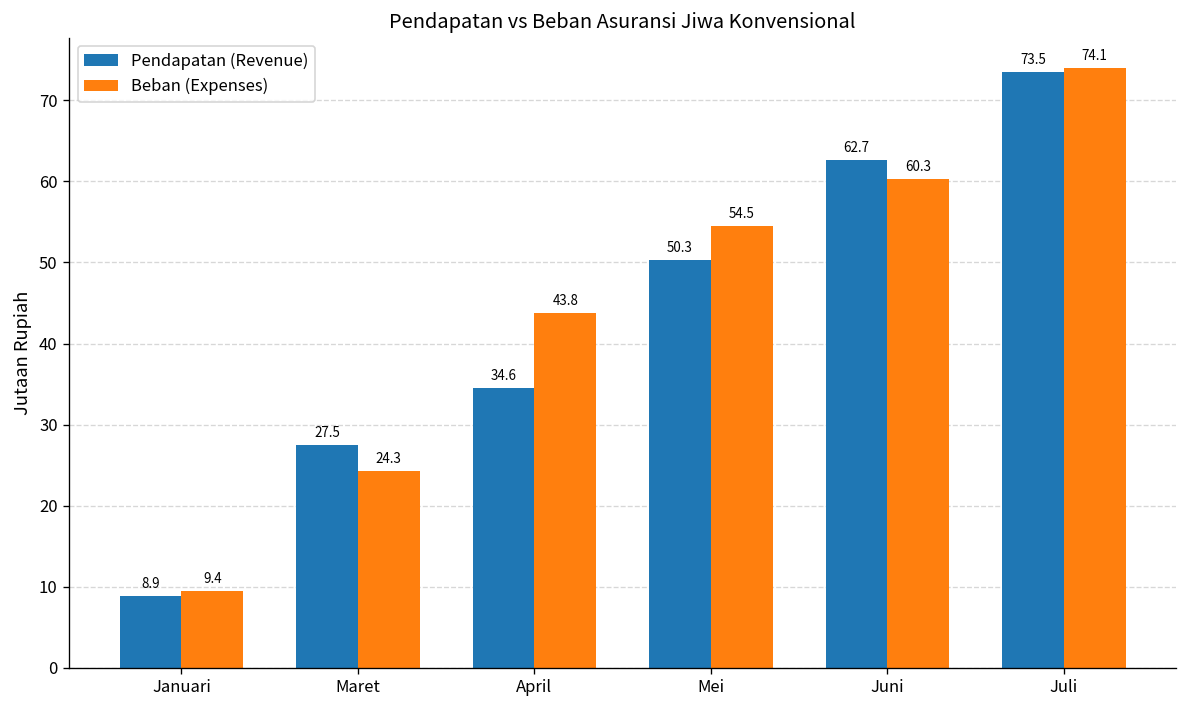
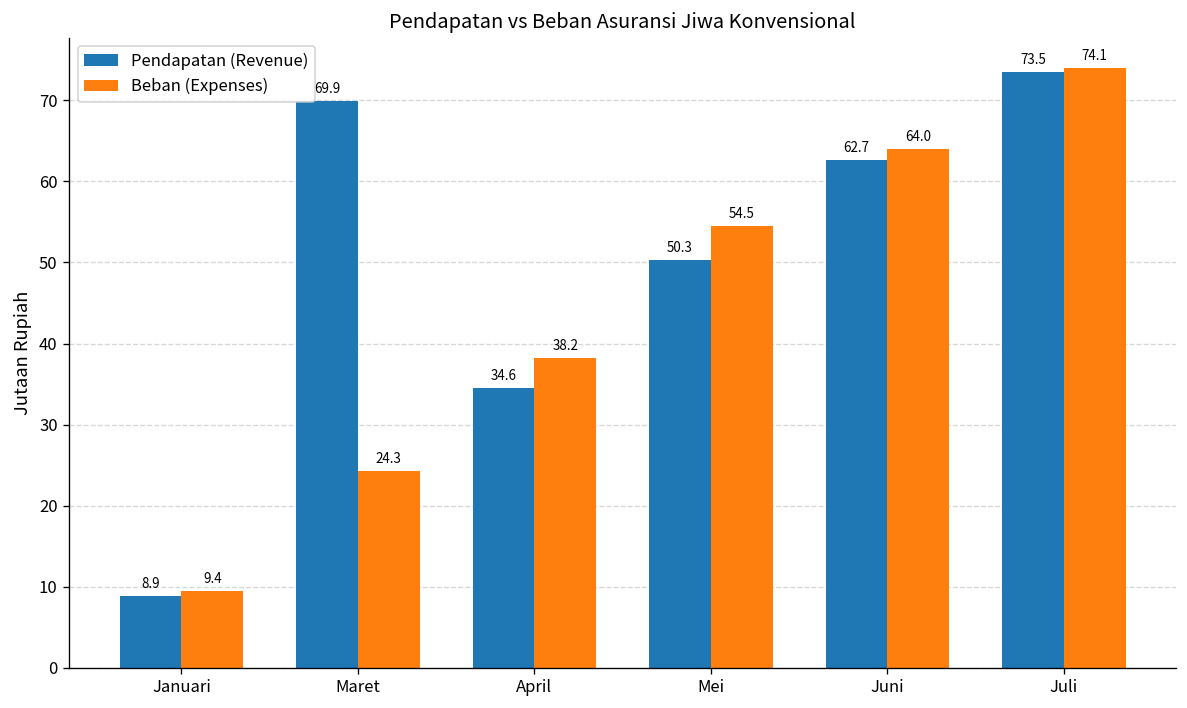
  {
    "Pendapatan (Revenue)": {
      "Januari": 8.9,
-     "Maret": 27.5,
+     "Maret": 69.9,
      "April": 34.6,
      "Mei": 50.3,
      "Juni": 62.7,
      "Juli": 73.5
    },
    "Beban (Expenses)": {
      "Januari": 9.4,
      "Maret": 24.3,
-     "April": 43.8,
+     "April": 38.2,
      "Mei": 54.5,
-     "Juni": 60.3,
+     "Juni": 64.0,
      "Juli": 74.1
    }
  }
